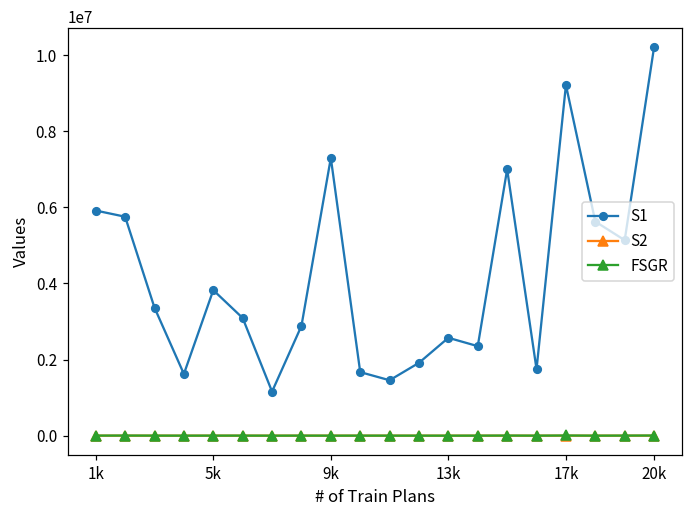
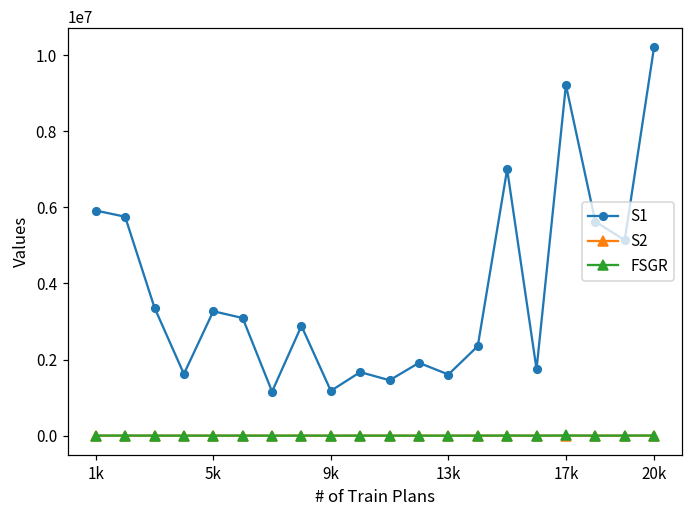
  {
    "S1": {
      "1k": 5900000,
-     "5k": 3800000,
-     "9k": 7300000,
-     "13k": 2600000,
+     "5k": 3300000,
+     "9k": 1200000,
+     "13k": 1600000,
      "17k": 9200000,
      "20k": 10200000
    },
    "FSGR": {
      "1k": 0,
      "5k": 0,
      "9k": 0,
      "13k": 0,
      "17k": 0,
      "20k": 0
    }
  }
